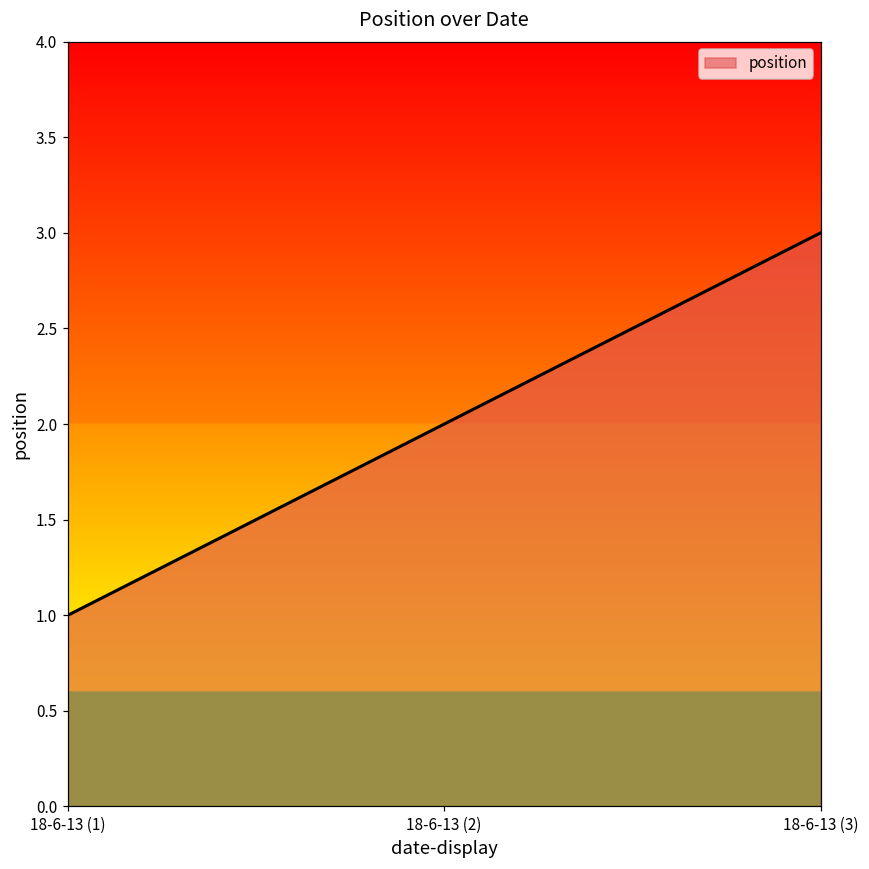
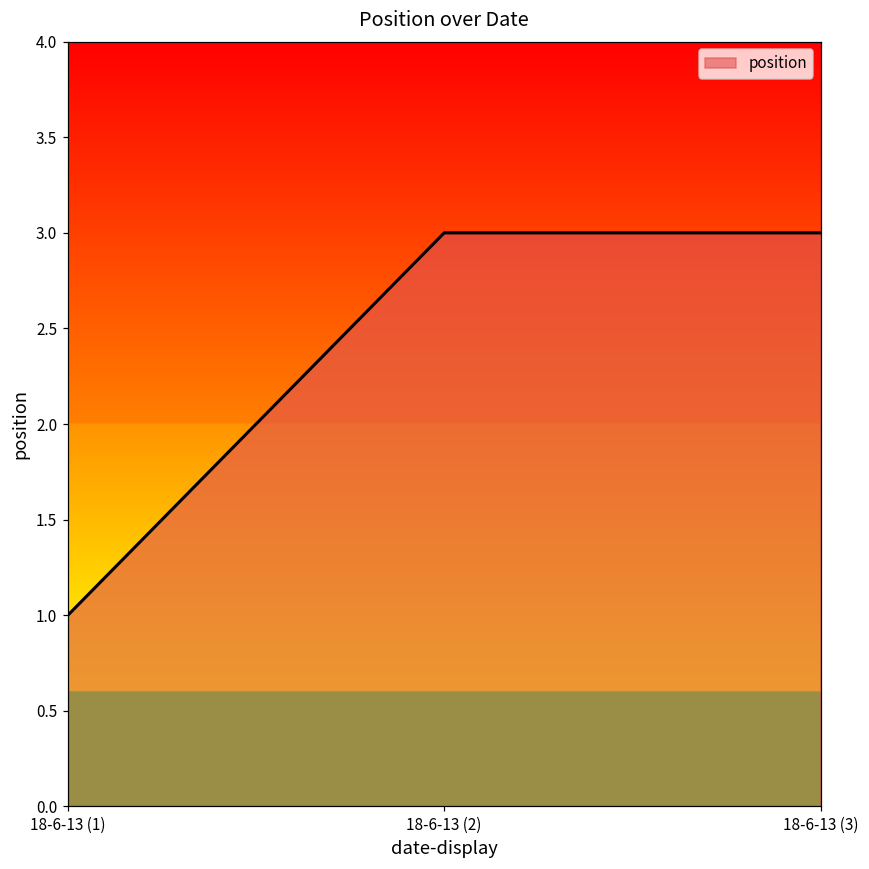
  {
    "18-6-13 (1)": 1,
-   "18-6-13 (2)": 2,
+   "18-6-13 (2)": 3,
    "18-6-13 (3)": 3
  }
